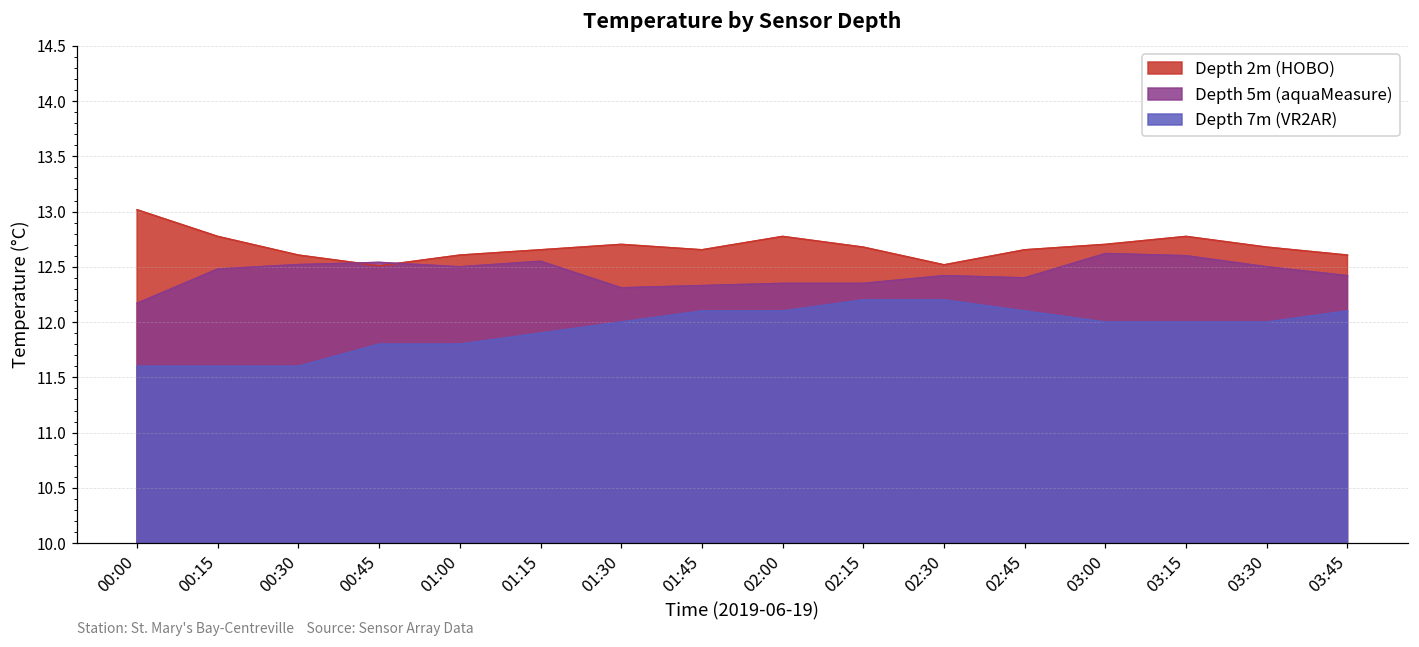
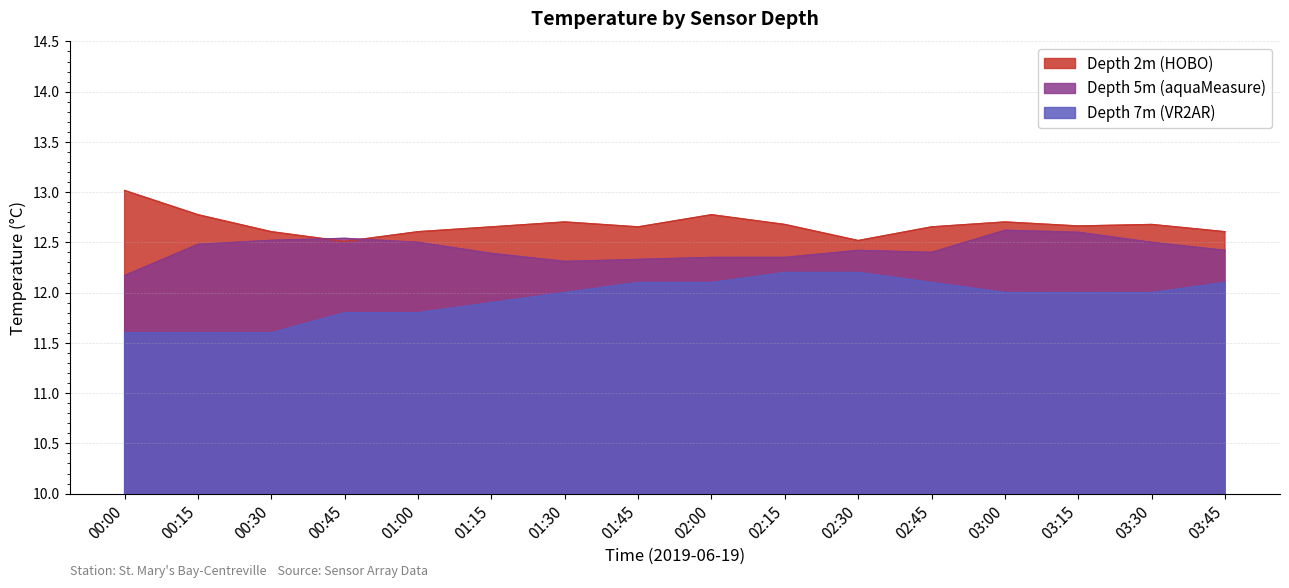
  {
    "Depth 2m (HOBO)": {
      "00:00": 13.02,
      "00:15": 12.78,
      "00:30": 12.61,
      "00:45": 12.51,
      "01:00": 12.61,
      "01:15": 12.65,
      "01:30": 12.70,
      "01:45": 12.65,
      "02:00": 12.78,
      "02:15": 12.68,
      "02:30": 12.52,
      "02:45": 12.65,
      "03:00": 12.70,
-     "03:15": 12.78,
+     "03:15": 12.66,
      "03:30": 12.68,
      "03:45": 12.61
    },
    "Depth 5m (aquaMeasure)": {
      "00:00": 12.17,
      "00:15": 12.48,
      "00:30": 12.52,
      "00:45": 12.54,
      "01:00": 12.50,
-     "01:15": 12.55,
+     "01:15": 12.39,
      "01:30": 12.31,
      "01:45": 12.33,
      "02:00": 12.35,
      "02:15": 12.35,
      "02:30": 12.42,
      "02:45": 12.40,
      "03:00": 12.62,
      "03:15": 12.60,
      "03:30": 12.50,
      "03:45": 12.42
    },
    "Depth 7m (VR2AR)": {
      "00:00": 11.60,
      "00:15": 11.60,
      "00:30": 11.60,
      "00:45": 11.80,
      "01:00": 11.80,
      "01:15": 11.90,
      "01:30": 12.00,
      "01:45": 12.10,
      "02:00": 12.10,
      "02:15": 12.20,
      "02:30": 12.20,
      "02:45": 12.10,
      "03:00": 12.00,
      "03:15": 12.00,
      "03:30": 12.00,
      "03:45": 12.10
    }
  }
